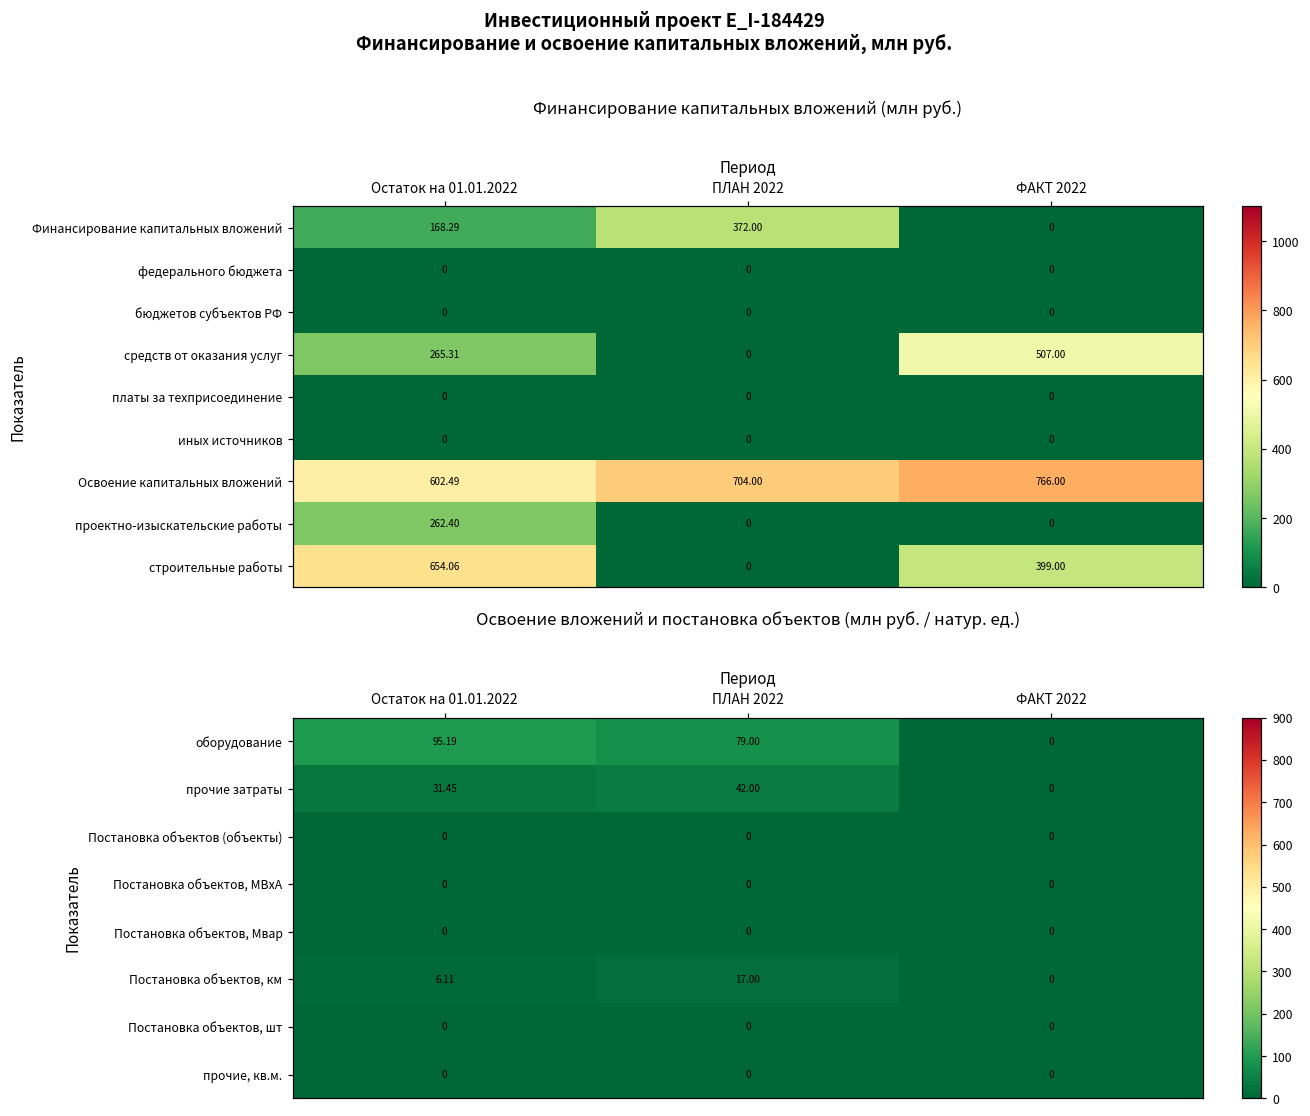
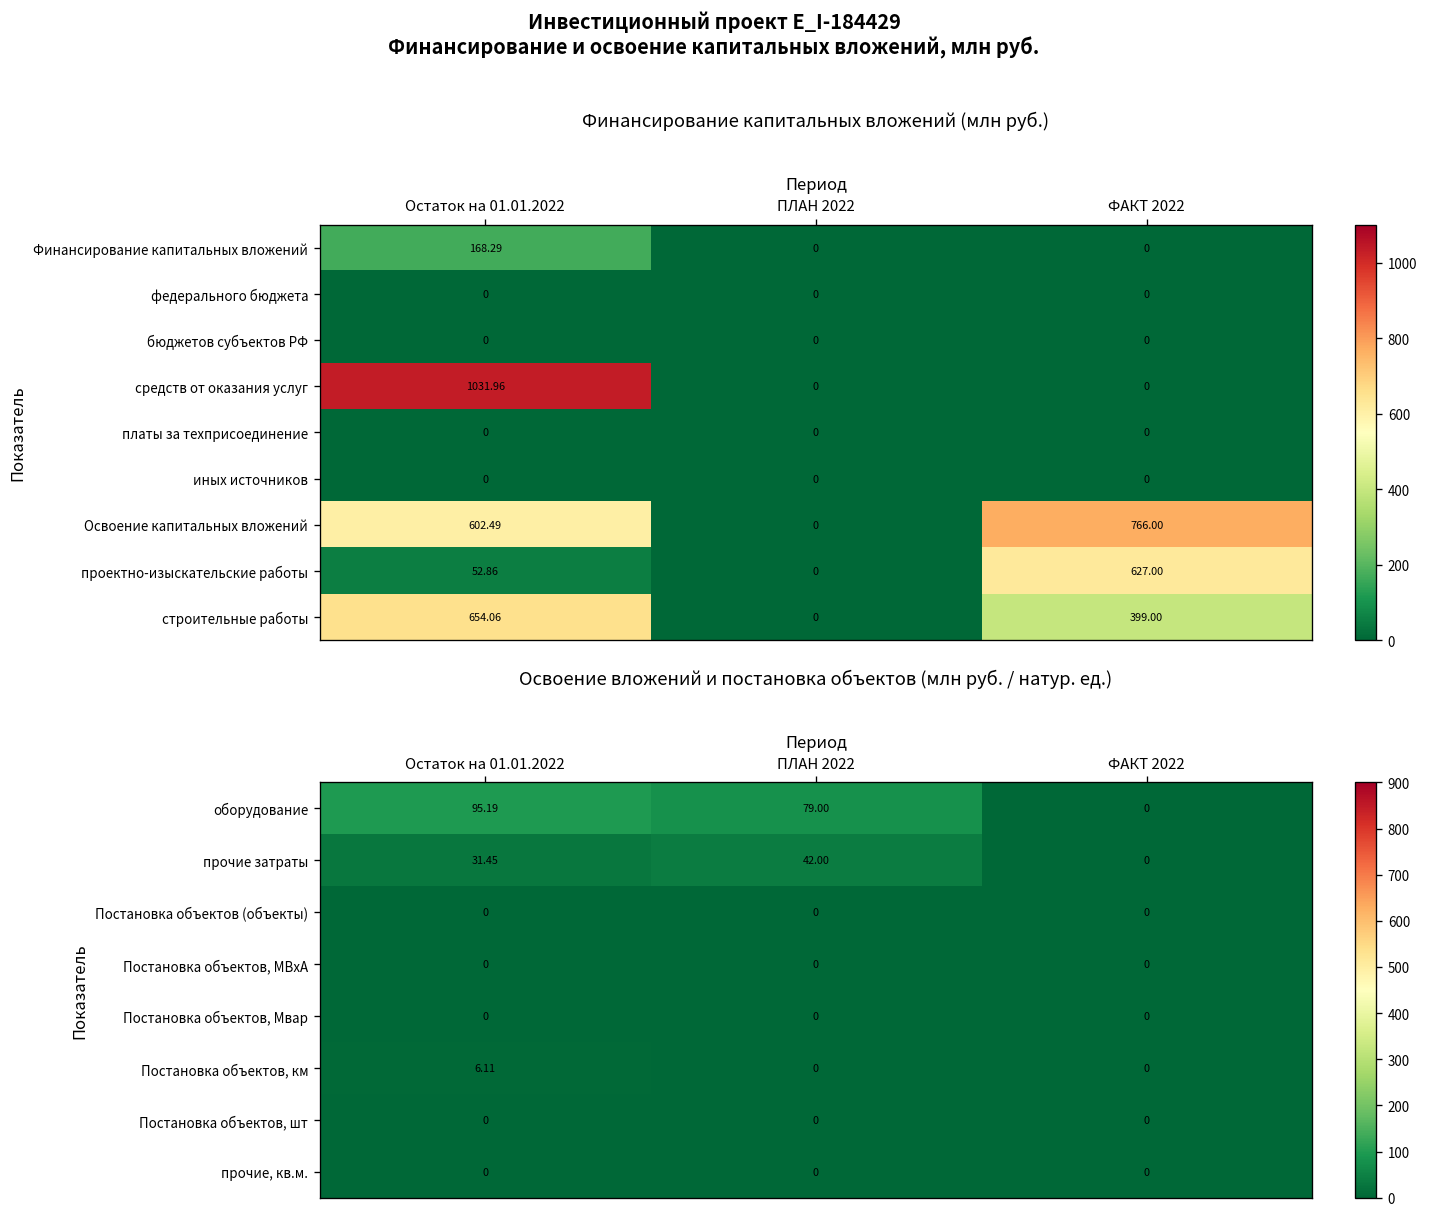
  {
    "Финансирование капитальных вложений (млн руб.)": {
      "Финансирование капитальных вложений": {
        "Остаток на 01.01.2022": 168.29,
-       "ПЛАН 2022": 372.00,
+       "ПЛАН 2022": 0,
        "ФАКТ 2022": 0
      },
      "федерального бюджета": {
        "Остаток на 01.01.2022": 0,
        "ПЛАН 2022": 0,
        "ФАКТ 2022": 0
      },
      "бюджетов субъектов РФ": {
        "Остаток на 01.01.2022": 0,
        "ПЛАН 2022": 0,
        "ФАКТ 2022": 0
      },
      "средств от оказания услуг": {
-       "Остаток на 01.01.2022": 265.31,
+       "Остаток на 01.01.2022": 1031.96,
        "ПЛАН 2022": 0,
-       "ФАКТ 2022": 507.00
+       "ФАКТ 2022": 0
      },
      "платы за техприсоединение": {
        "Остаток на 01.01.2022": 0,
        "ПЛАН 2022": 0,
        "ФАКТ 2022": 0
      },
      "иных источников": {
        "Остаток на 01.01.2022": 0,
        "ПЛАН 2022": 0,
        "ФАКТ 2022": 0
      },
      "Освоение капитальных вложений": {
        "Остаток на 01.01.2022": 602.49,
-       "ПЛАН 2022": 704.00,
+       "ПЛАН 2022": 0,
        "ФАКТ 2022": 766.00
      },
      "проектно-изыскательские работы": {
-       "Остаток на 01.01.2022": 262.40,
+       "Остаток на 01.01.2022": 52.86,
        "ПЛАН 2022": 0,
-       "ФАКТ 2022": 0
+       "ФАКТ 2022": 627.00
      },
      "строительные работы": {
        "Остаток на 01.01.2022": 654.06,
        "ПЛАН 2022": 0,
        "ФАКТ 2022": 399.00
      }
    },
    "Освоение вложений и постановка объектов (млн руб. / натур. ед.)": {
      "оборудование": {
        "Остаток на 01.01.2022": 95.19,
        "ПЛАН 2022": 79.00,
        "ФАКТ 2022": 0
      },
      "прочие затраты": {
        "Остаток на 01.01.2022": 31.45,
        "ПЛАН 2022": 42.00,
        "ФАКТ 2022": 0
      },
      "Постановка объектов (объекты)": {
        "Остаток на 01.01.2022": 0,
        "ПЛАН 2022": 0,
        "ФАКТ 2022": 0
      },
      "Постановка объектов, МВxА": {
        "Остаток на 01.01.2022": 0,
        "ПЛАН 2022": 0,
        "ФАКТ 2022": 0
      },
      "Постановка объектов, Мвар": {
        "Остаток на 01.01.2022": 0,
        "ПЛАН 2022": 0,
        "ФАКТ 2022": 0
      },
      "Постановка объектов, км": {
        "Остаток на 01.01.2022": 6.11,
-       "ПЛАН 2022": 17.00,
+       "ПЛАН 2022": 0,
        "ФАКТ 2022": 0
      },
      "Постановка объектов, шт": {
        "Остаток на 01.01.2022": 0,
        "ПЛАН 2022": 0,
        "ФАКТ 2022": 0
      },
      "прочие, кв.м.": {
        "Остаток на 01.01.2022": 0,
        "ПЛАН 2022": 0,
        "ФАКТ 2022": 0
      }
    }
  }
